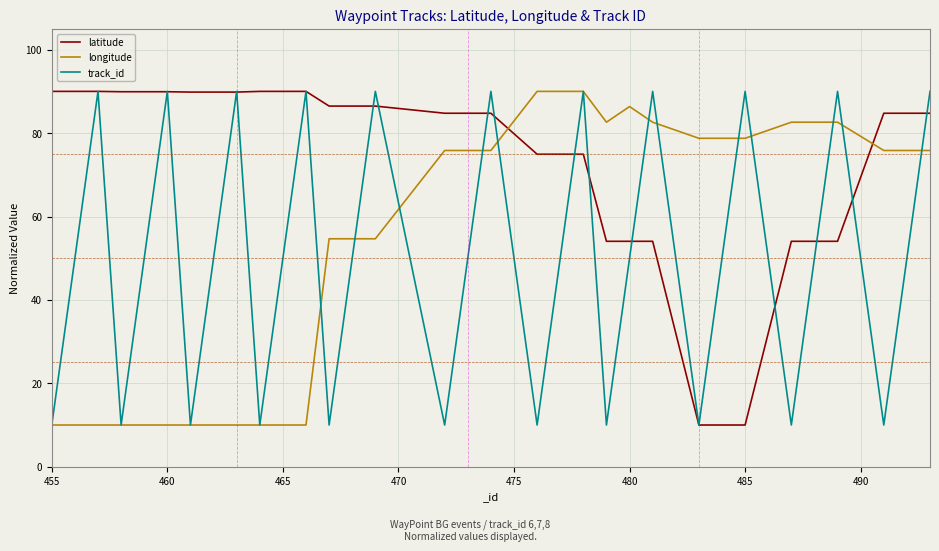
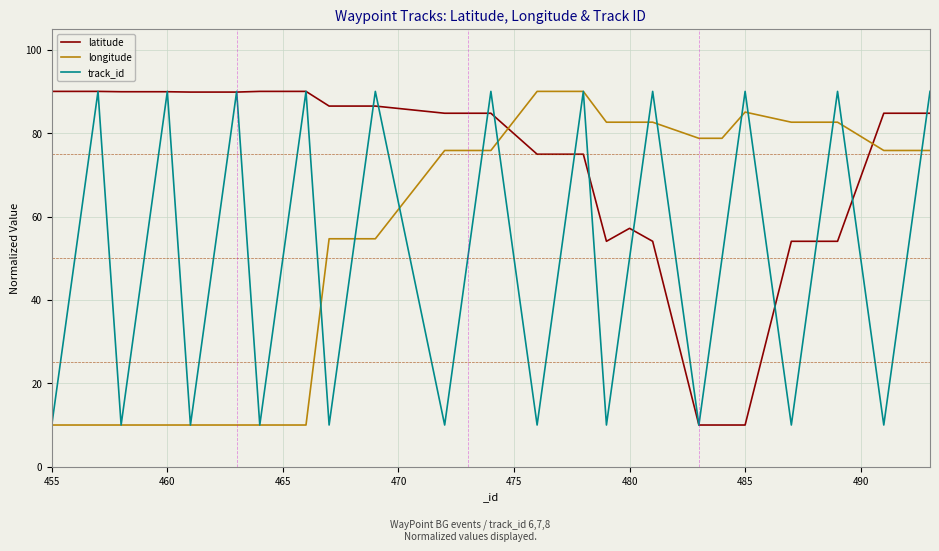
  {
    "latitude": {
      "455": 90,
      "465": 90,
-     "480": 54,
+     "480": 57,
      "485": 10
    },
    "longitude": {
      "460": 10,
      "465": 10,
-     "480": 86,
-     "485": 79
+     "480": 83,
+     "485": 85
    },
    "track_id": {
      "465": 50,
      "480": 50,
      "485": 90
    }
  }
